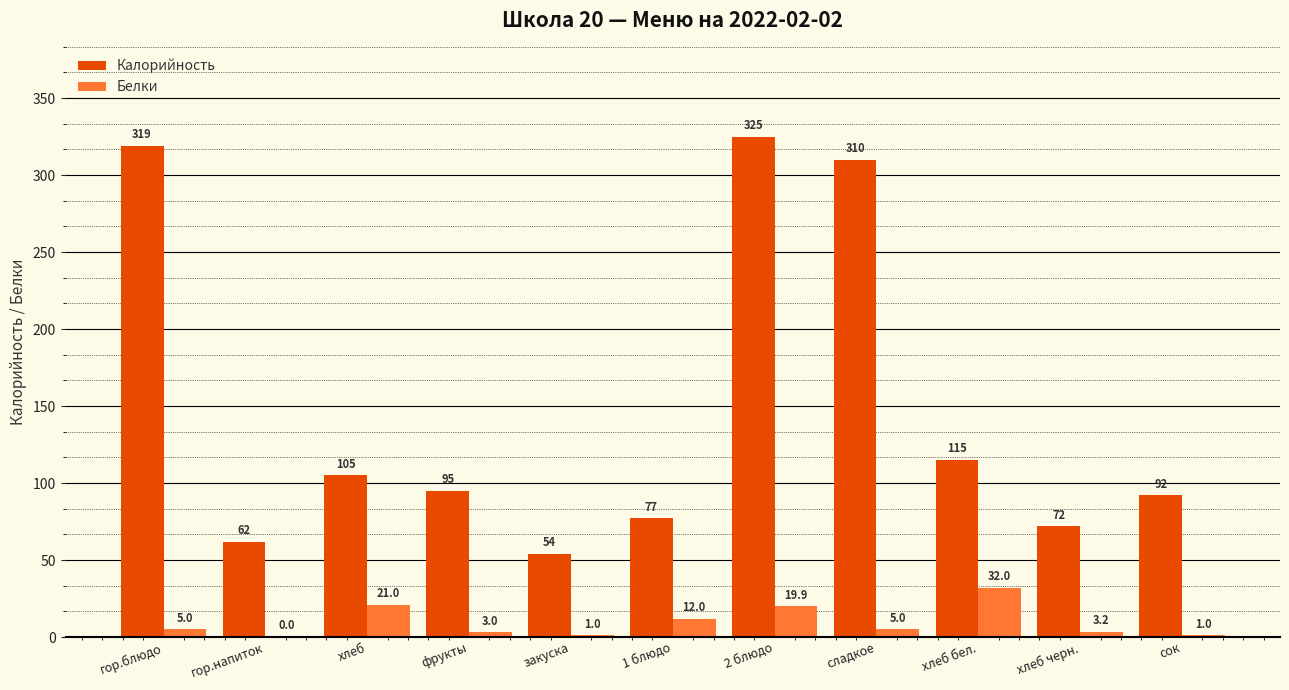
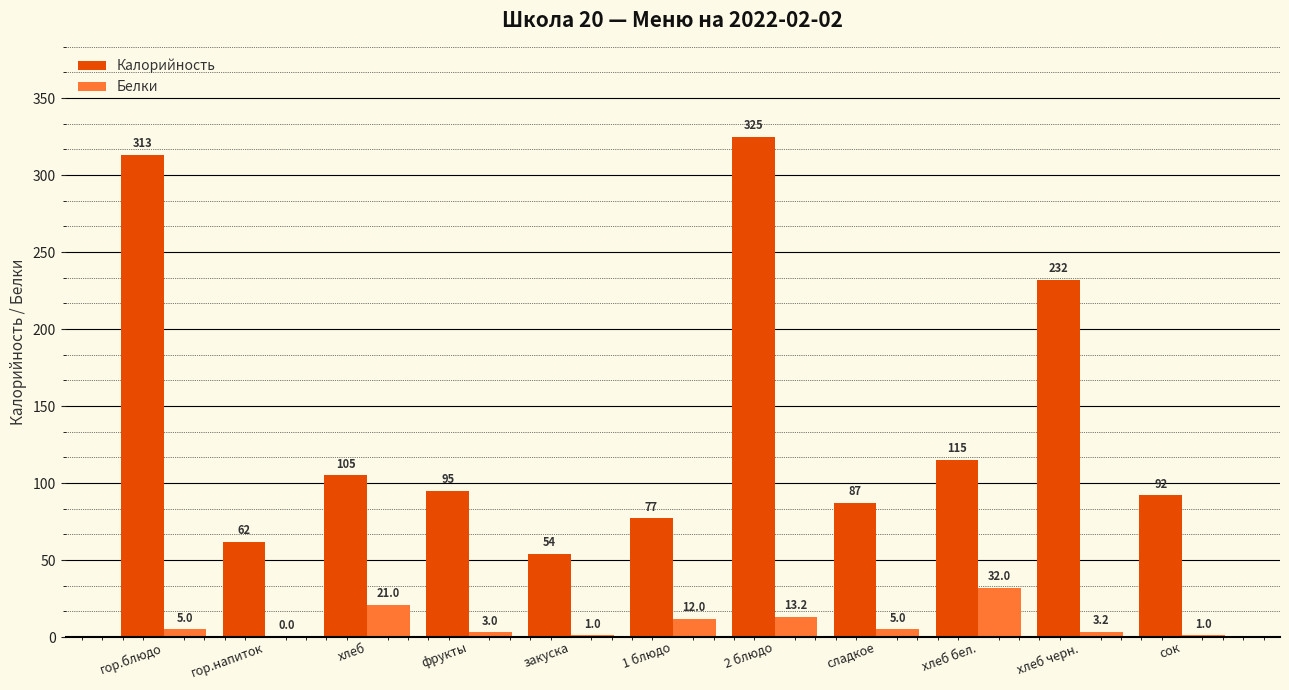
  {
    "Калорийность": {
-     "гор.блюдо": 319,
+     "гор.блюдо": 313,
      "гор.напиток": 62,
      "хлеб": 105,
      "фрукты": 95,
      "закуска": 54,
      "1 блюдо": 77,
      "2 блюдо": 325,
-     "сладкое": 310,
+     "сладкое": 87,
      "хлеб бел.": 115,
-     "хлеб черн.": 72,
+     "хлеб черн.": 232,
      "сок": 92
    },
    "Белки": {
      "гор.блюдо": 5.0,
      "гор.напиток": 0.0,
      "хлеб": 21.0,
      "фрукты": 3.0,
      "закуска": 1.0,
      "1 блюдо": 12.0,
-     "2 блюдо": 19.9,
+     "2 блюдо": 13.2,
      "сладкое": 5.0,
      "хлеб бел.": 32.0,
      "хлеб черн.": 3.2,
      "сок": 1.0
    }
  }
